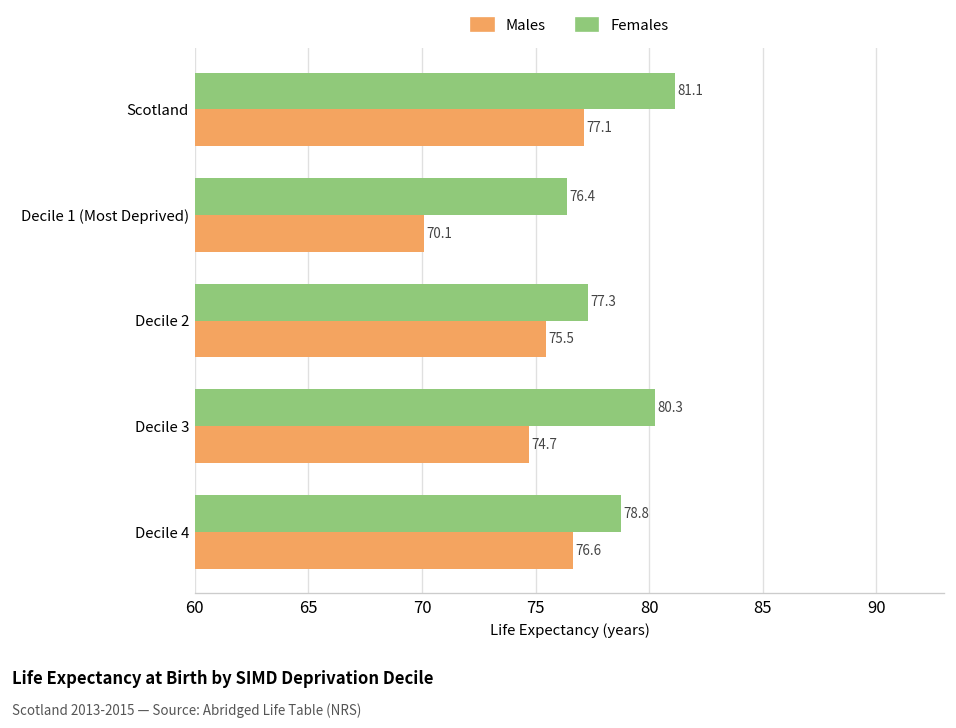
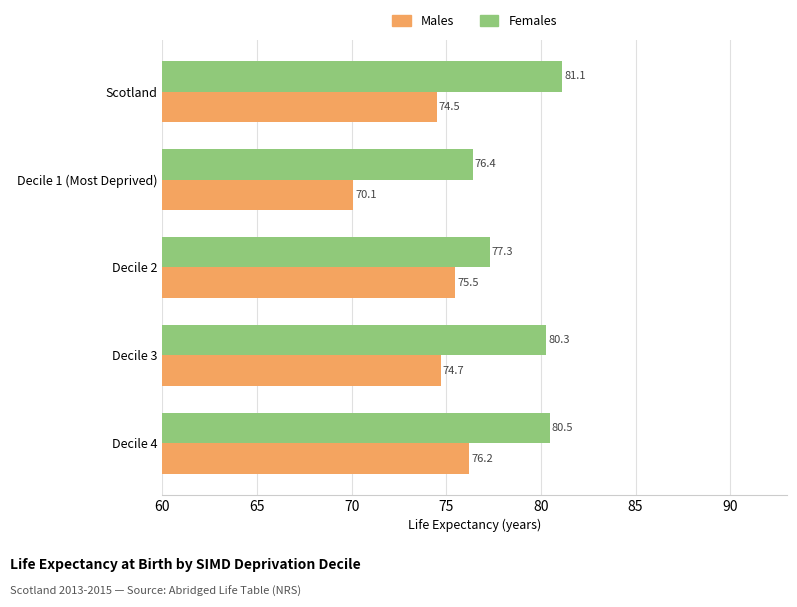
  {
    "Males": {
-     "Scotland": 77.1,
+     "Scotland": 74.5,
      "Decile 1 (Most Deprived)": 70.1,
      "Decile 2": 75.5,
      "Decile 3": 74.7,
-     "Decile 4": 76.6
+     "Decile 4": 76.2
    },
    "Females": {
      "Scotland": 81.1,
      "Decile 1 (Most Deprived)": 76.4,
      "Decile 2": 77.3,
      "Decile 3": 80.3,
-     "Decile 4": 78.8
+     "Decile 4": 80.5
    }
  }
